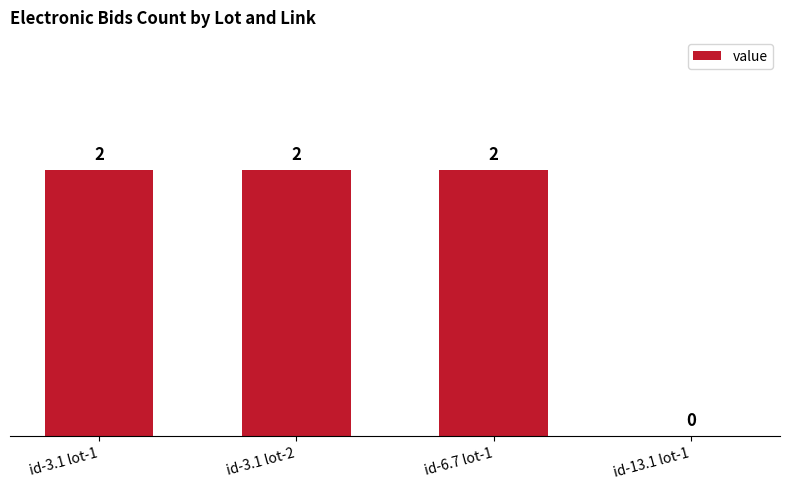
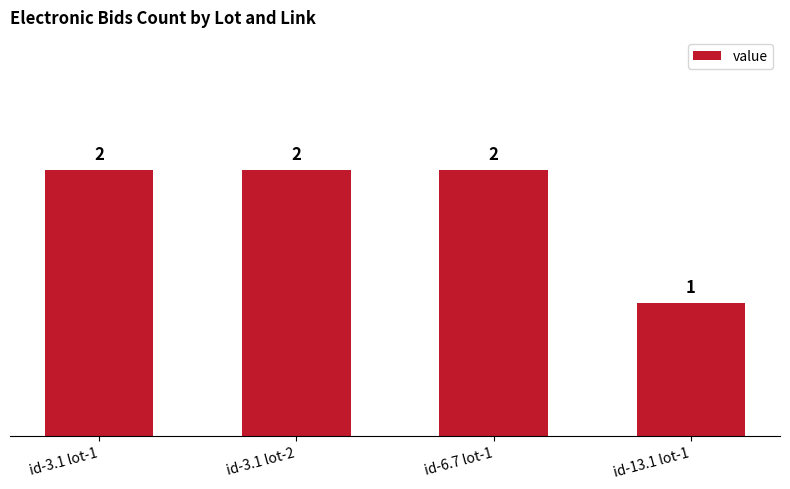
  {
    "id-3.1 lot-1": 2,
    "id-3.1 lot-2": 2,
    "id-6.7 lot-1": 2,
-   "id-13.1 lot-1": 0
+   "id-13.1 lot-1": 1
  }
